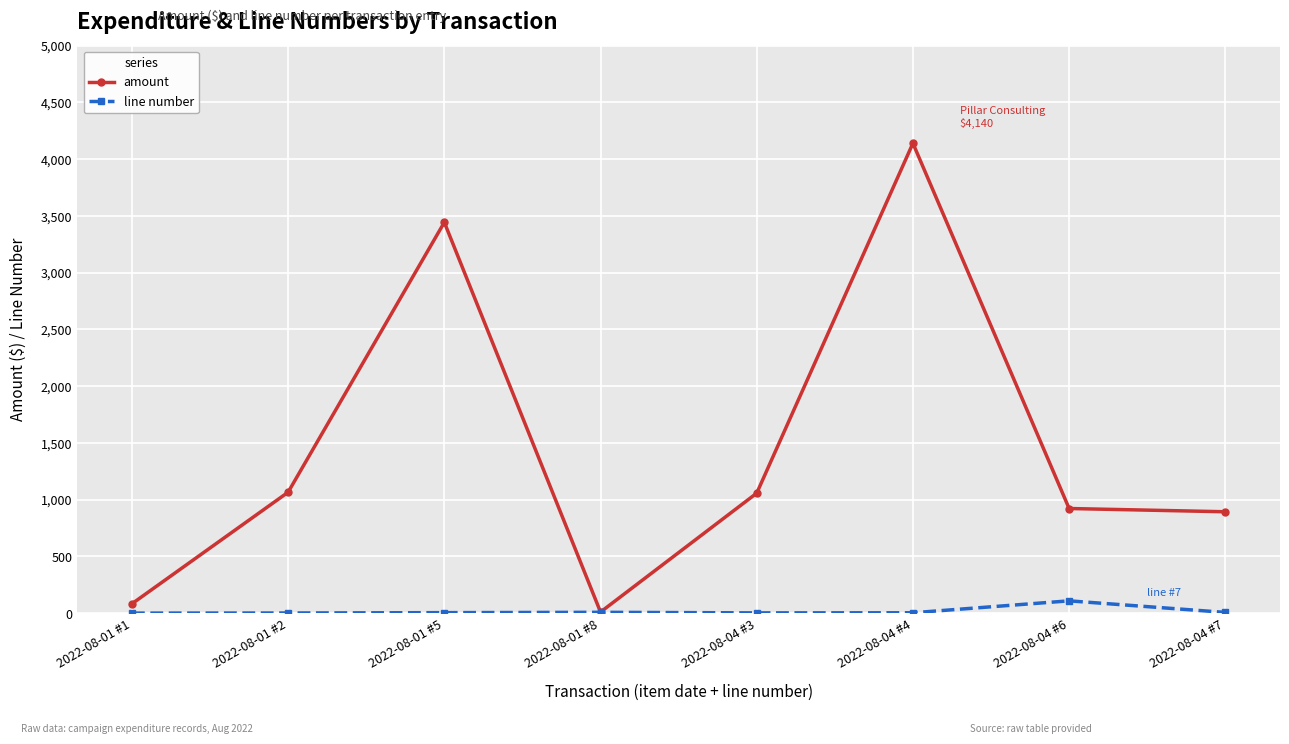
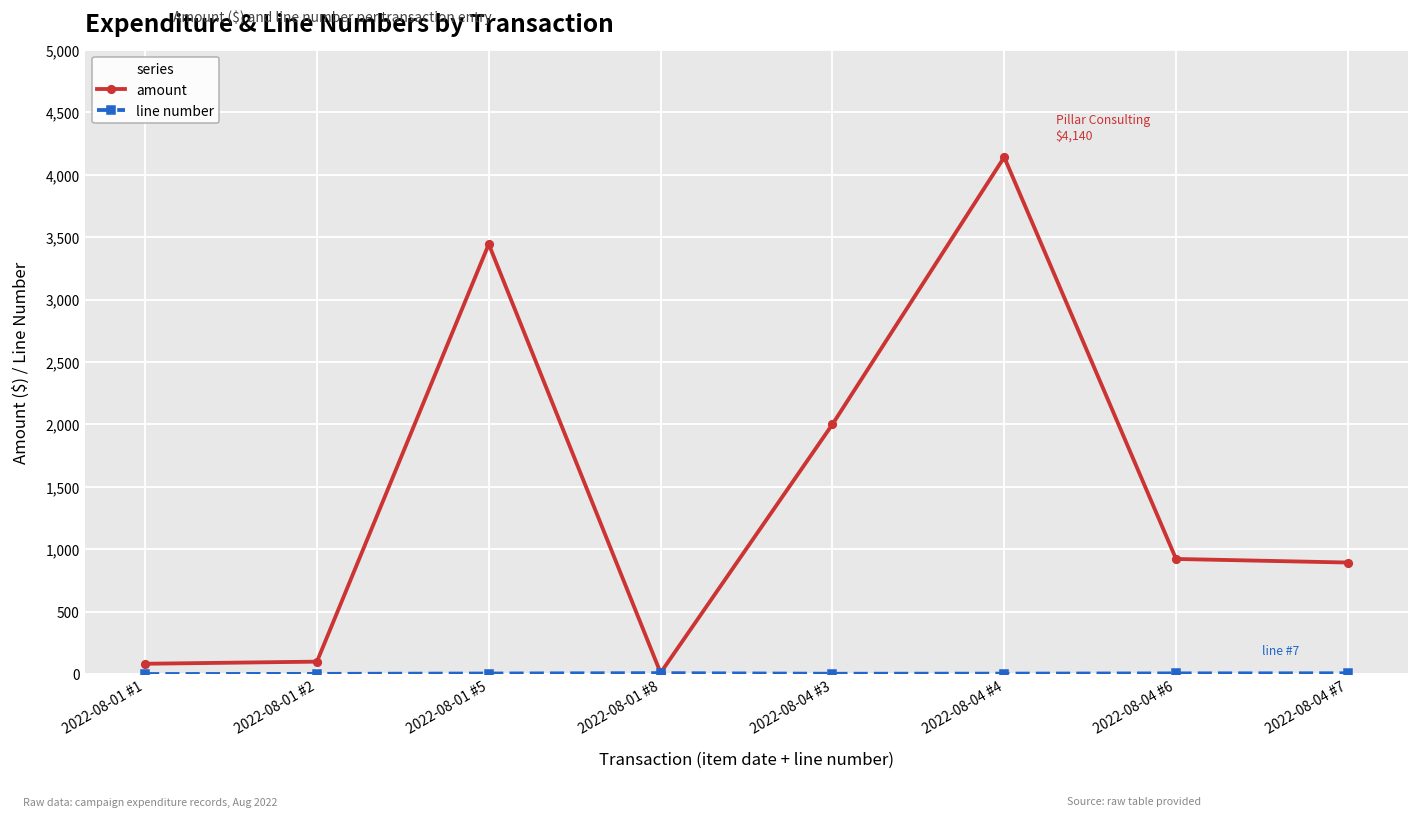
  {
    "amount": {
      "2022-08-01 #1": "80",
-     "2022-08-01 #2": "1,070",
+     "2022-08-01 #2": "100",
      "2022-08-01 #5": "3,440",
-     "2022-08-04 #3": "1,060",
+     "2022-08-04 #3": "2,000",
      "2022-08-04 #4": "4,140",
      "2022-08-04 #6": "920",
      "2022-08-04 #7": "890"
    },
    "line number": {
      "2022-08-01 #1": "0",
      "2022-08-01 #2": "0",
      "2022-08-01 #5": "10",
      "2022-08-04 #3": "0",
      "2022-08-04 #4": "0",
-     "2022-08-04 #6": "110",
+     "2022-08-04 #6": "10",
      "2022-08-04 #7": "10"
    }
  }
